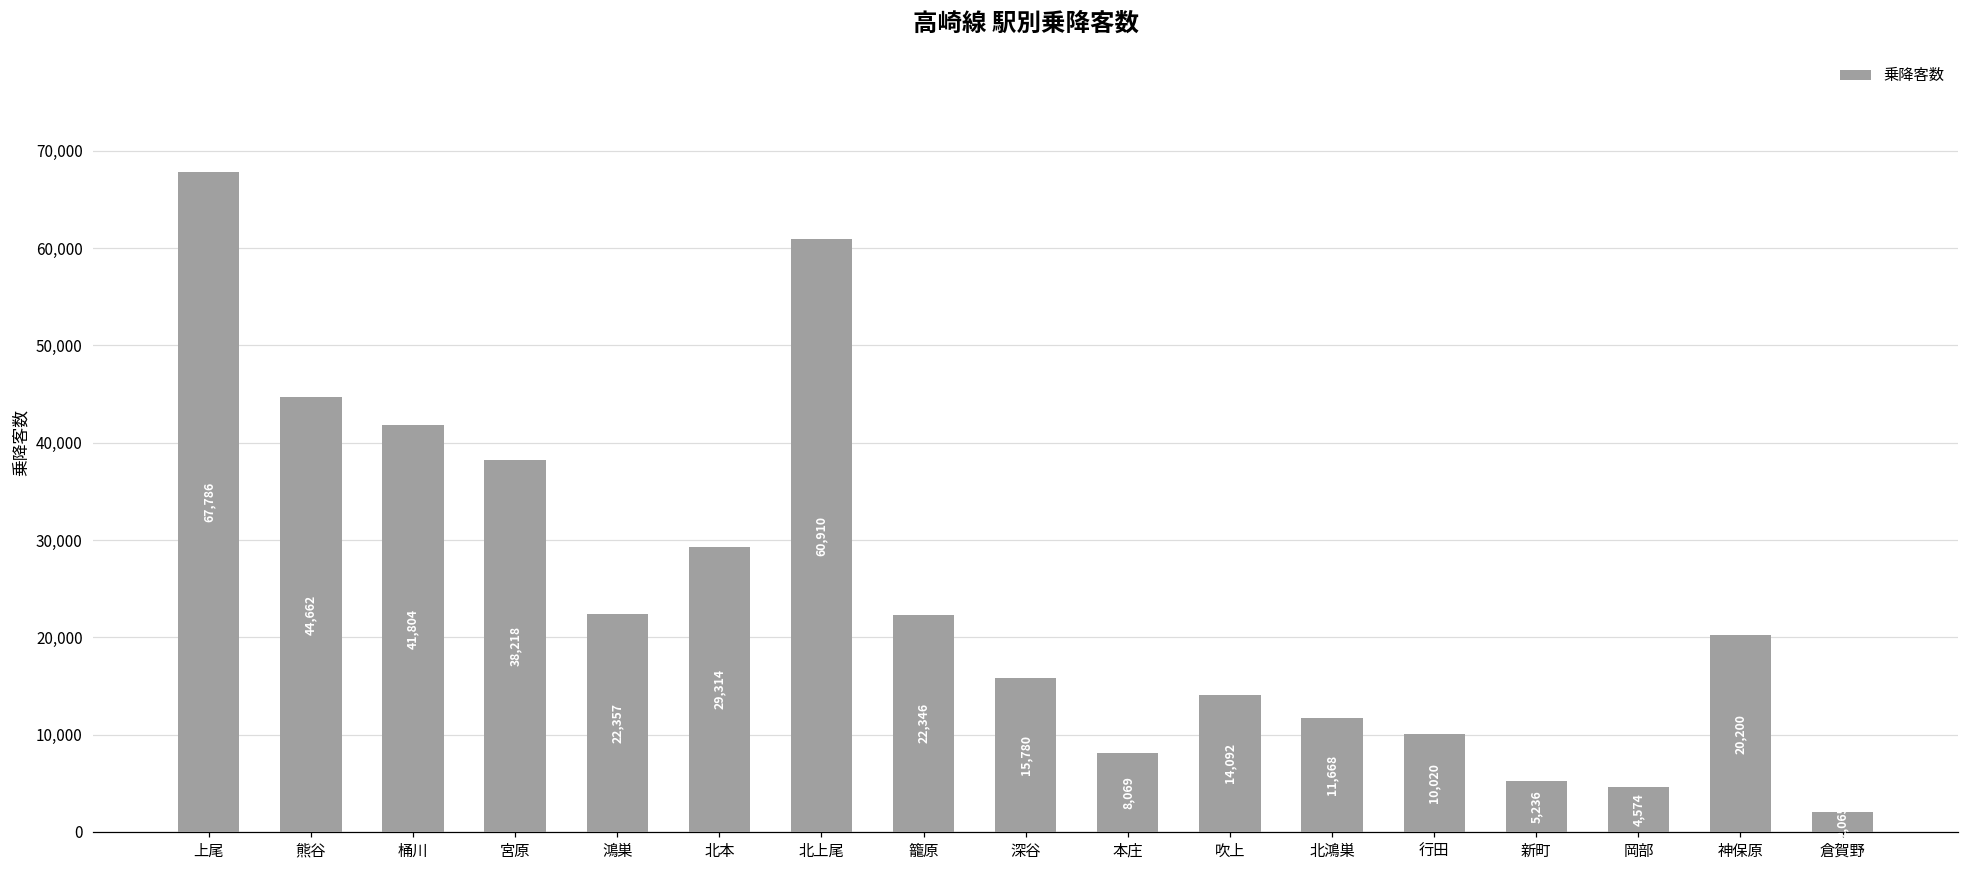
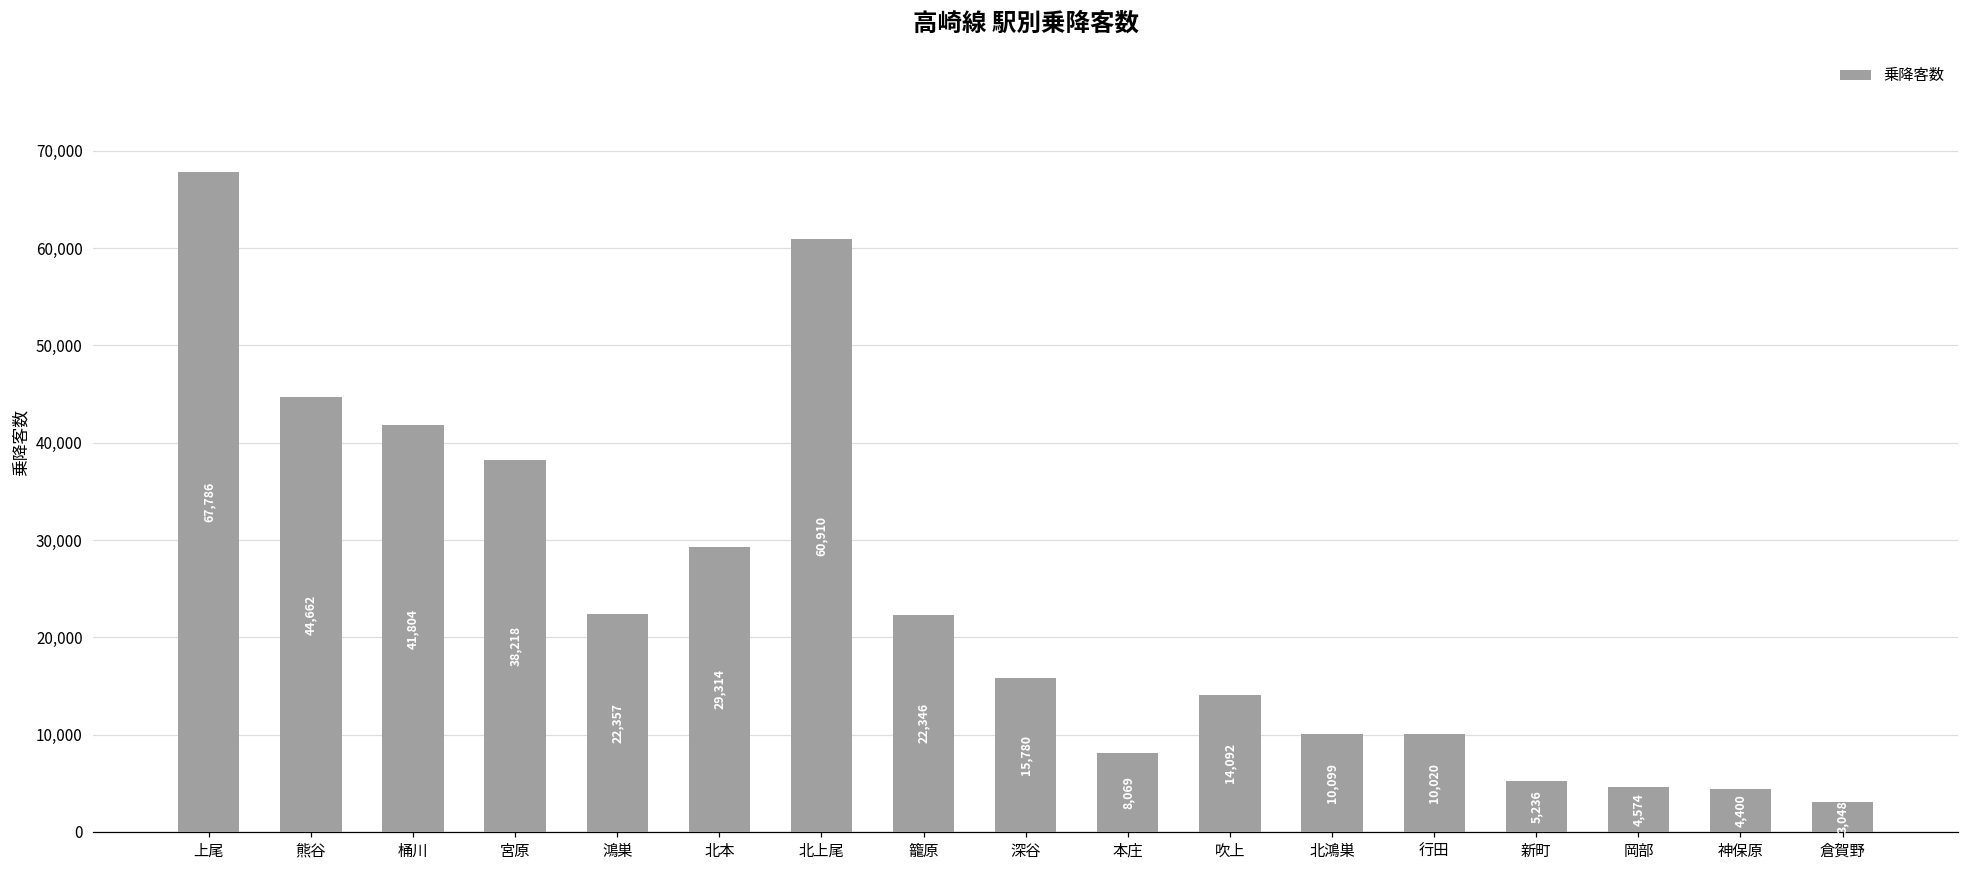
  {
    "上尾": "67,786",
    "熊谷": "44,662",
    "桶川": "41,804",
    "宮原": "38,218",
    "鴻巣": "22,357",
    "北本": "29,314",
    "北上尾": "60,910",
    "籠原": "22,346",
    "深谷": "15,780",
    "本庄": "8,069",
    "吹上": "14,092",
-   "北鴻巣": "11,668",
+   "北鴻巣": "10,099",
    "行田": "10,020",
    "新町": "5,236",
    "岡部": "4,574",
-   "神保原": "20,200",
-   "倉賀野": "2,000"
+   "神保原": "4,400",
+   "倉賀野": "3,000"
  }
